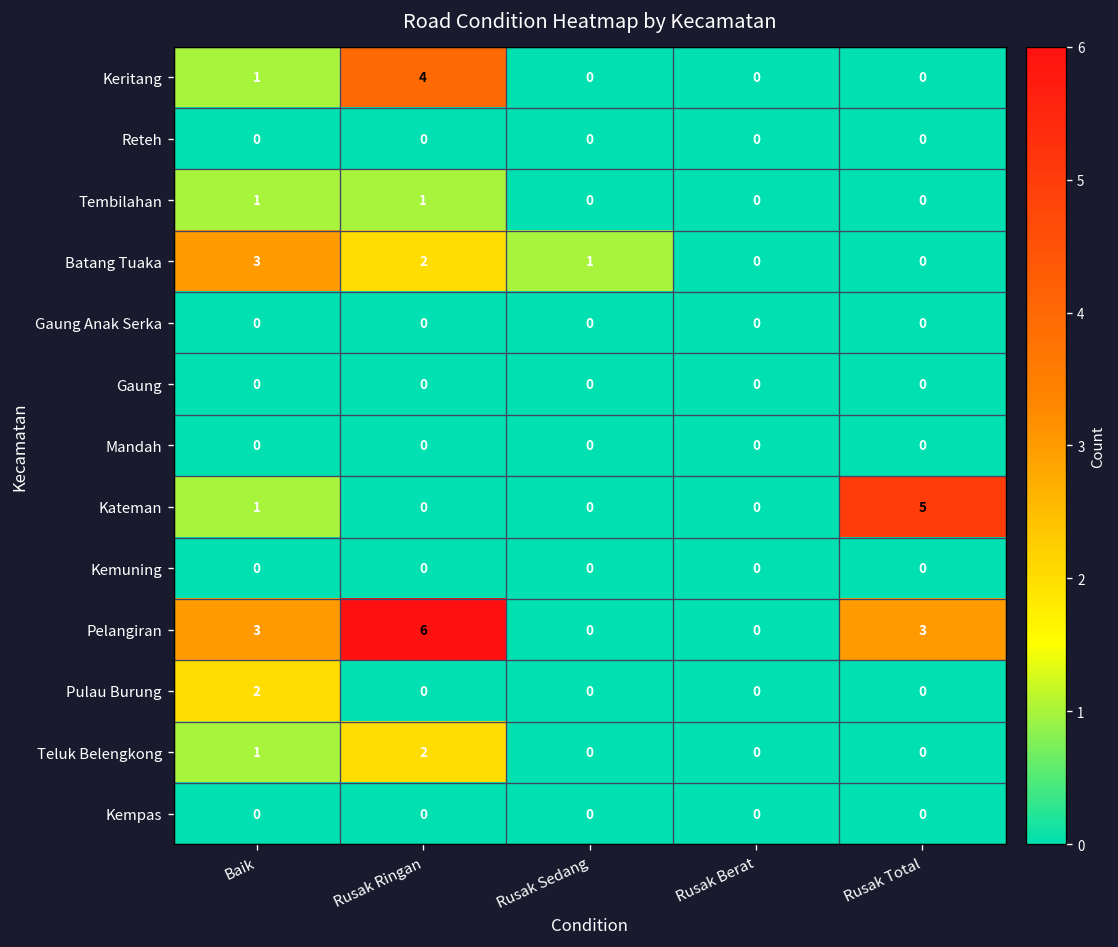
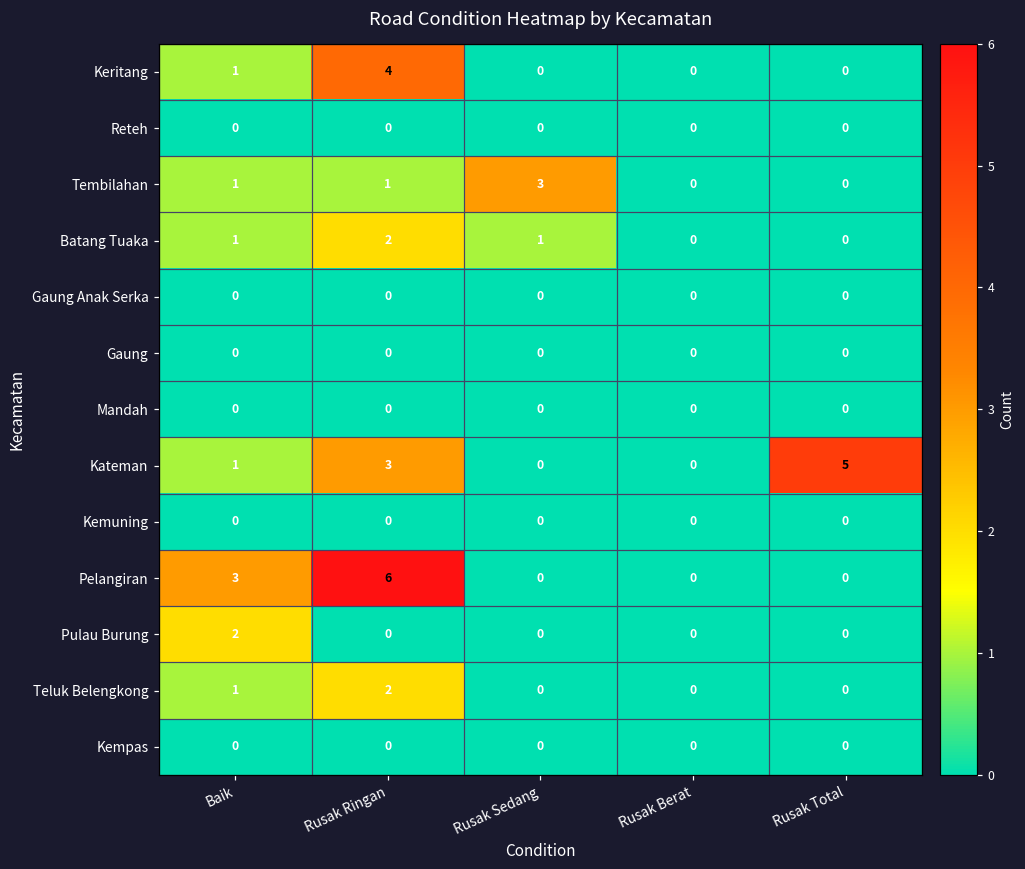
  {
    "Keritang": {
      "Baik": 1,
      "Rusak Ringan": 4,
      "Rusak Sedang": 0,
      "Rusak Berat": 0,
      "Rusak Total": 0
    },
    "Reteh": {
      "Baik": 0,
      "Rusak Ringan": 0,
      "Rusak Sedang": 0,
      "Rusak Berat": 0,
      "Rusak Total": 0
    },
    "Tembilahan": {
      "Baik": 1,
      "Rusak Ringan": 1,
-     "Rusak Sedang": 0,
+     "Rusak Sedang": 3,
      "Rusak Berat": 0,
      "Rusak Total": 0
    },
    "Batang Tuaka": {
-     "Baik": 3,
+     "Baik": 1,
      "Rusak Ringan": 2,
      "Rusak Sedang": 1,
      "Rusak Berat": 0,
      "Rusak Total": 0
    },
    "Gaung Anak Serka": {
      "Baik": 0,
      "Rusak Ringan": 0,
      "Rusak Sedang": 0,
      "Rusak Berat": 0,
      "Rusak Total": 0
    },
    "Gaung": {
      "Baik": 0,
      "Rusak Ringan": 0,
      "Rusak Sedang": 0,
      "Rusak Berat": 0,
      "Rusak Total": 0
    },
    "Mandah": {
      "Baik": 0,
      "Rusak Ringan": 0,
      "Rusak Sedang": 0,
      "Rusak Berat": 0,
      "Rusak Total": 0
    },
    "Kateman": {
      "Baik": 1,
-     "Rusak Ringan": 0,
+     "Rusak Ringan": 3,
      "Rusak Sedang": 0,
      "Rusak Berat": 0,
      "Rusak Total": 5
    },
    "Kemuning": {
      "Baik": 0,
      "Rusak Ringan": 0,
      "Rusak Sedang": 0,
      "Rusak Berat": 0,
      "Rusak Total": 0
    },
    "Pelangiran": {
      "Baik": 3,
      "Rusak Ringan": 6,
      "Rusak Sedang": 0,
      "Rusak Berat": 0,
-     "Rusak Total": 3
+     "Rusak Total": 0
    },
    "Pulau Burung": {
      "Baik": 2,
      "Rusak Ringan": 0,
      "Rusak Sedang": 0,
      "Rusak Berat": 0,
      "Rusak Total": 0
    },
    "Teluk Belengkong": {
      "Baik": 1,
      "Rusak Ringan": 2,
      "Rusak Sedang": 0,
      "Rusak Berat": 0,
      "Rusak Total": 0
    },
    "Kempas": {
      "Baik": 0,
      "Rusak Ringan": 0,
      "Rusak Sedang": 0,
      "Rusak Berat": 0,
      "Rusak Total": 0
    }
  }
